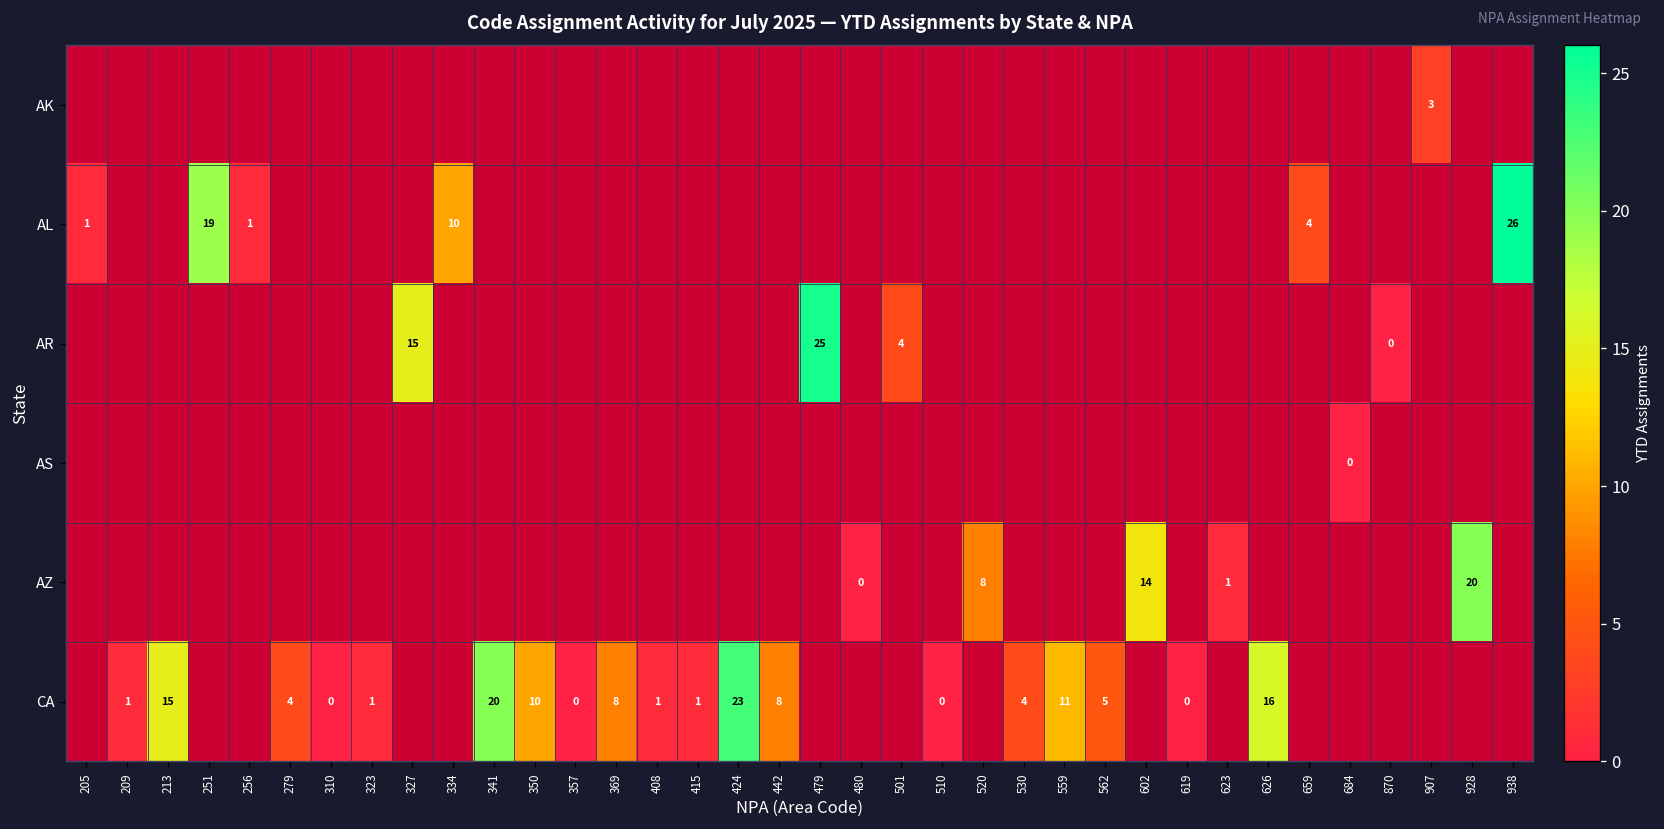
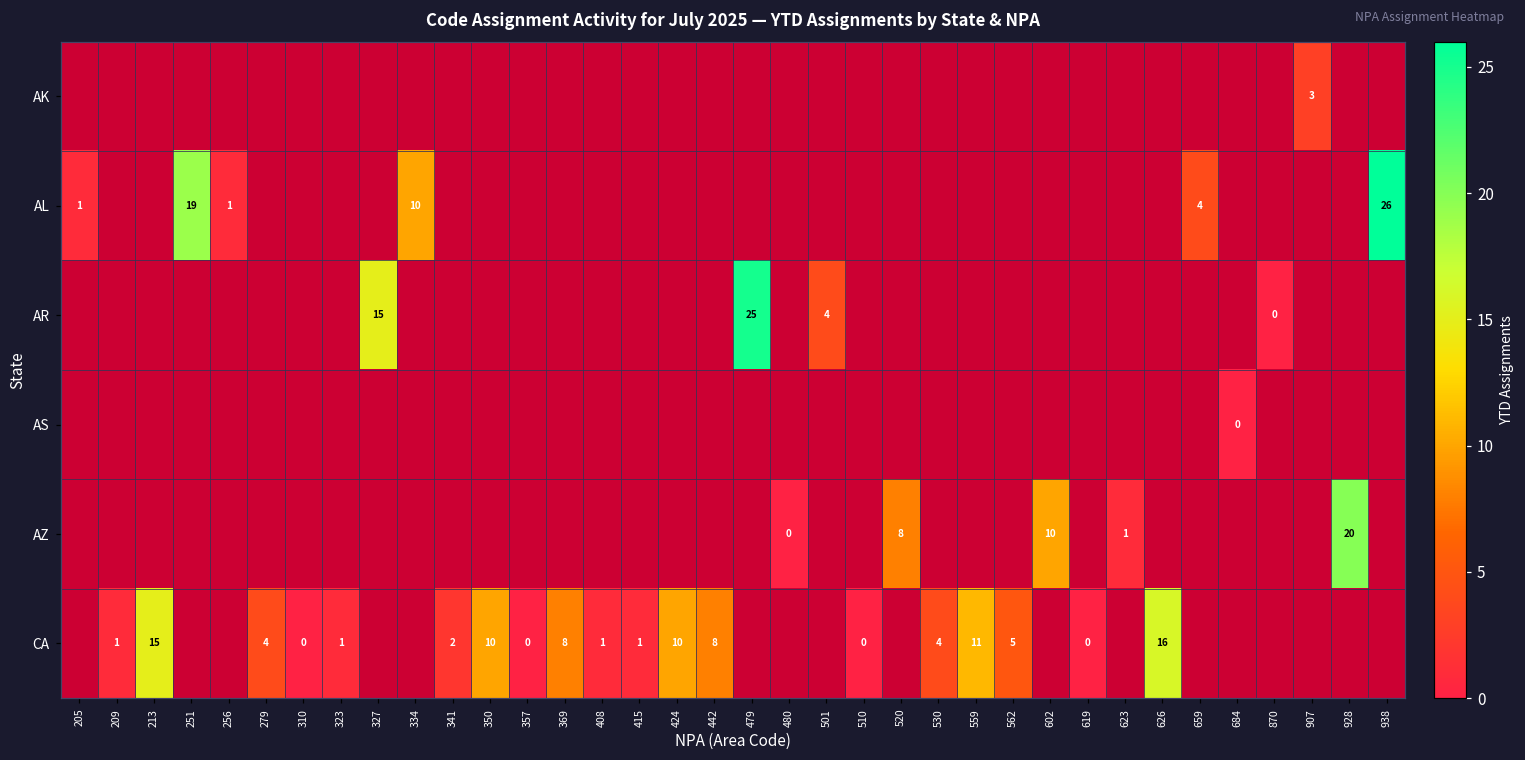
  {
    "AK": {
      "907": 3
    },
    "AL": {
      "205": 1,
      "251": 19,
      "256": 1,
      "334": 10,
      "659": 4,
      "938": 26
    },
    "AR": {
      "327": 15,
      "479": 25,
      "501": 4,
      "870": 0
    },
    "AS": {
      "684": 0
    },
    "AZ": {
      "480": 0,
      "520": 8,
-     "602": 14,
+     "602": 10,
      "623": 1,
      "928": 20
    },
    "CA": {
      "209": 1,
      "213": 15,
      "279": 4,
      "310": 0,
      "323": 1,
-     "341": 20,
+     "341": 2,
      "350": 10,
      "357": 0,
      "369": 8,
      "408": 1,
      "415": 1,
-     "424": 23,
+     "424": 10,
      "442": 8,
      "510": 0,
      "530": 4,
      "559": 11,
      "562": 5,
      "619": 0,
      "626": 16
    }
  }
